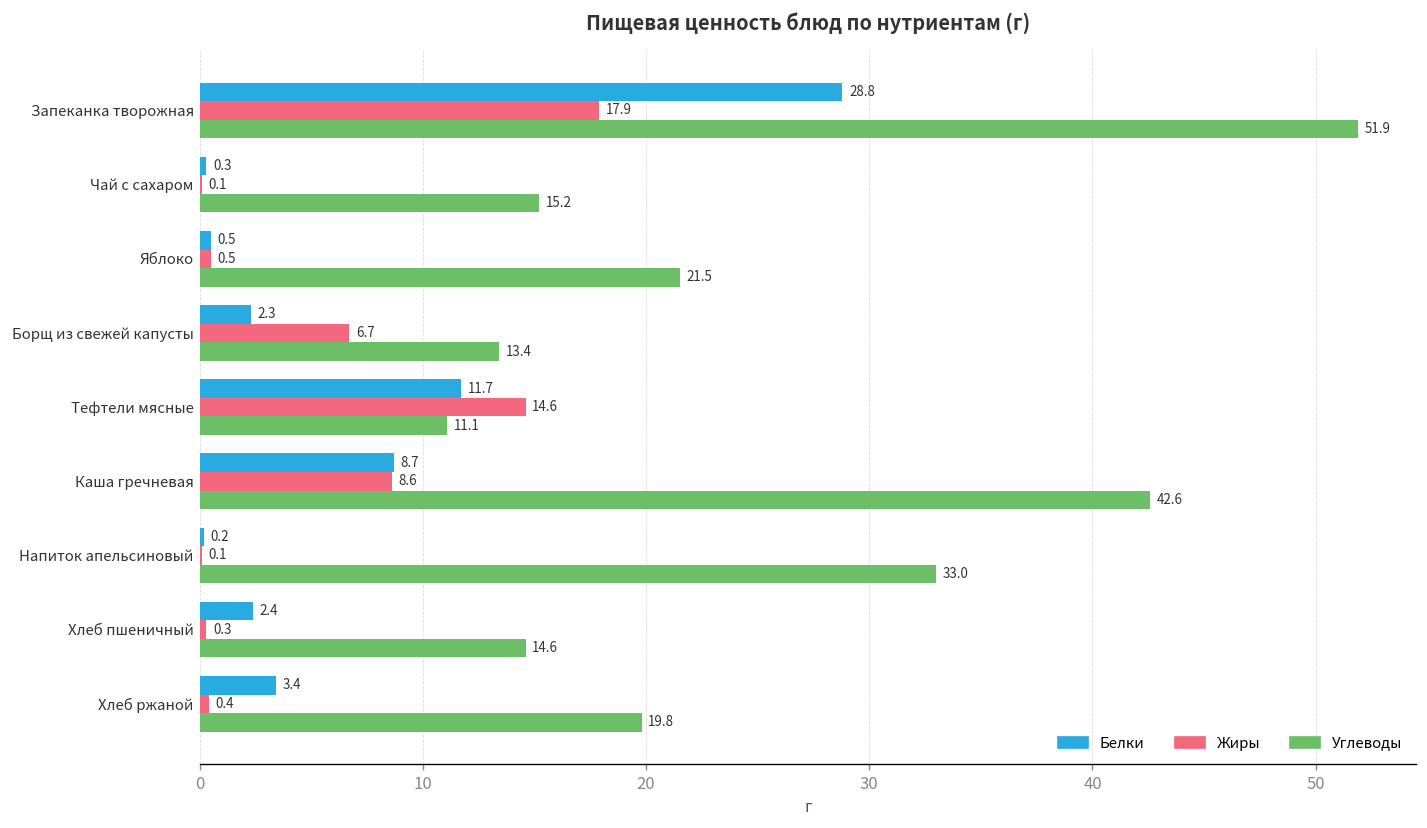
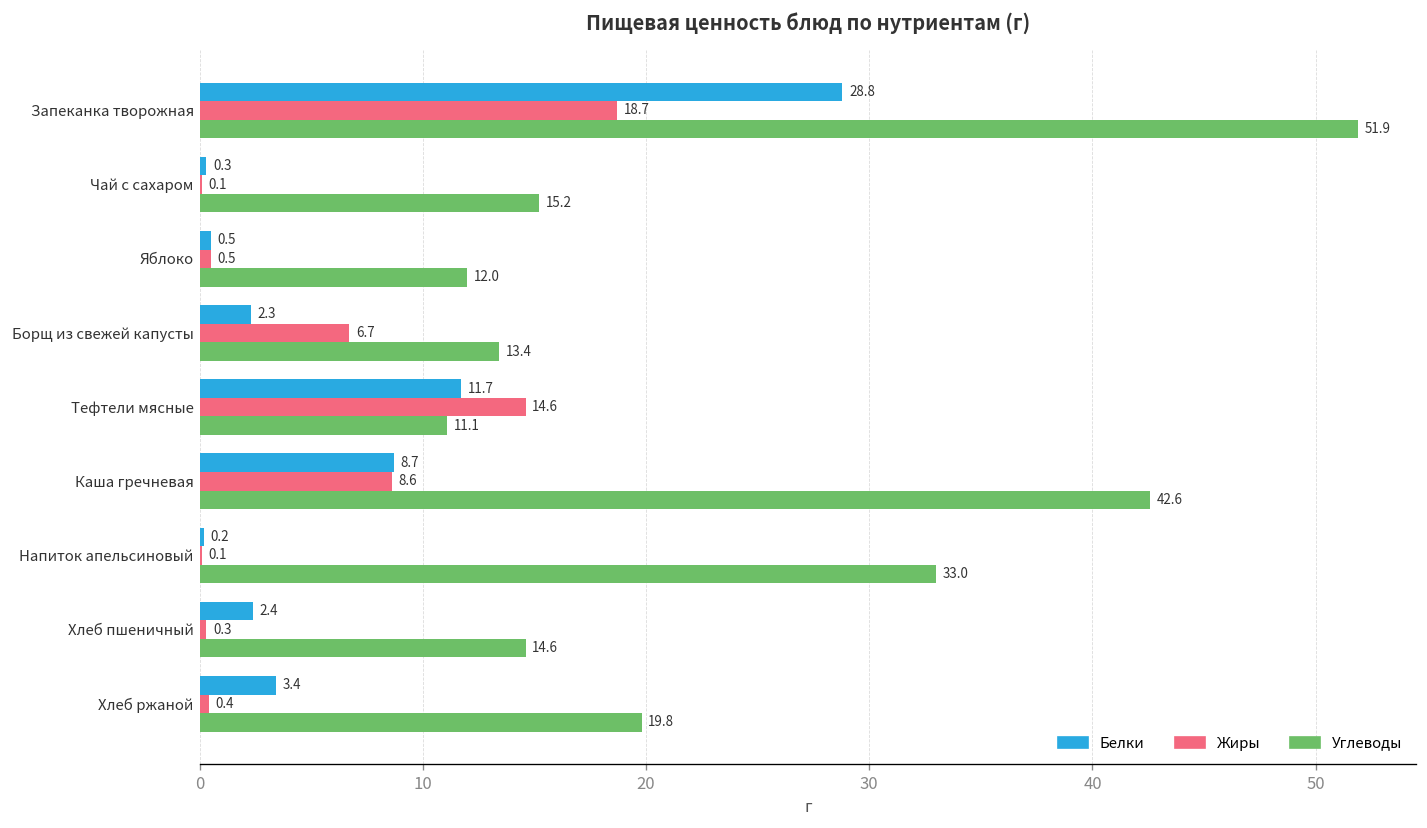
  {
    "Белки": {
      "Запеканка творожная": 28.8,
      "Чай с сахаром": 0.3,
      "Яблоко": 0.5,
      "Борщ из свежей капусты": 2.3,
      "Тефтели мясные": 11.7,
      "Каша гречневая": 8.7,
      "Напиток апельсиновый": 0.2,
      "Хлеб пшеничный": 2.4,
      "Хлеб ржаной": 3.4
    },
    "Жиры": {
-     "Запеканка творожная": 17.9,
+     "Запеканка творожная": 18.7,
      "Чай с сахаром": 0.1,
      "Яблоко": 0.5,
      "Борщ из свежей капусты": 6.7,
      "Тефтели мясные": 14.6,
      "Каша гречневая": 8.6,
      "Напиток апельсиновый": 0.1,
      "Хлеб пшеничный": 0.3,
      "Хлеб ржаной": 0.4
    },
    "Углеводы": {
      "Запеканка творожная": 51.9,
      "Чай с сахаром": 15.2,
-     "Яблоко": 21.5,
+     "Яблоко": 12.0,
      "Борщ из свежей капусты": 13.4,
      "Тефтели мясные": 11.1,
      "Каша гречневая": 42.6,
      "Напиток апельсиновый": 33.0,
      "Хлеб пшеничный": 14.6,
      "Хлеб ржаной": 19.8
    }
  }
